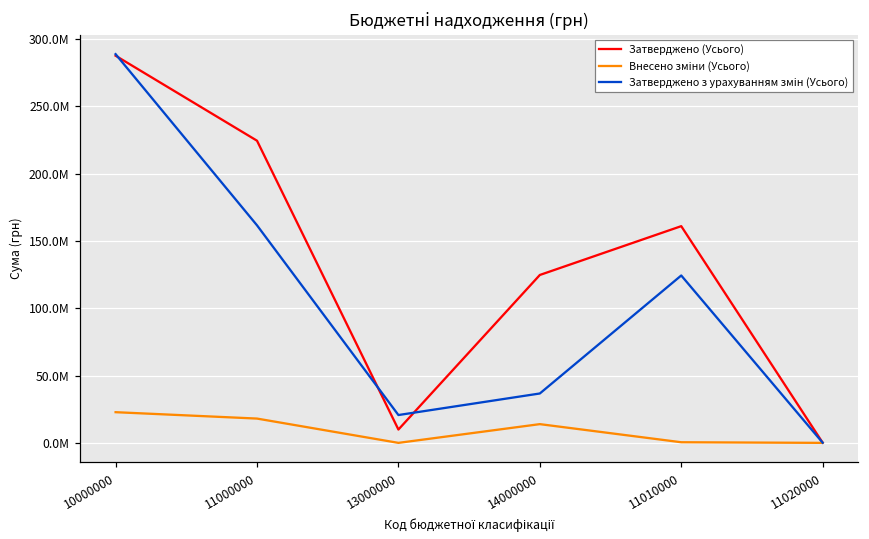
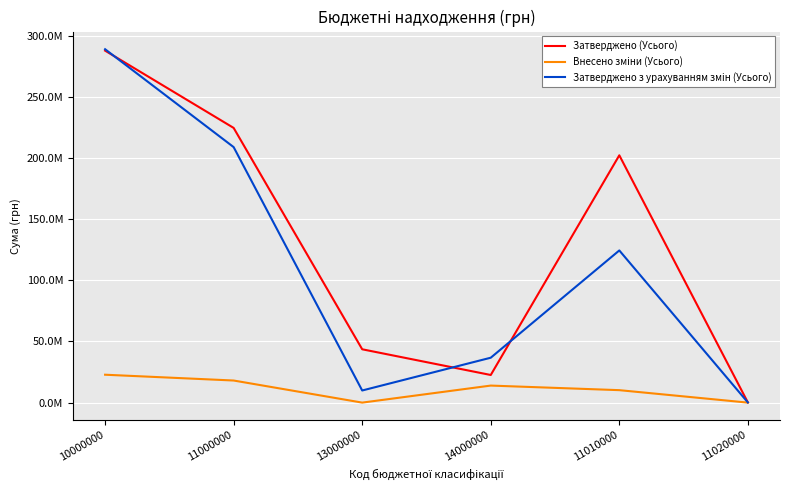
  {
    "Затверджено (Усього)": {
      "11000000": 225000000,
-     "13000000": 10000000,
-     "14000000": 125000000,
-     "11010000": 161000000
+     "13000000": 44000000,
+     "14000000": 23000000,
+     "11010000": 202000000
    },
    "Внесено зміни (Усього)": {
      "10000000": 23000000,
      "11000000": 18000000,
      "13000000": 0,
      "14000000": 14000000,
-     "11010000": 0
+     "11010000": 10000000
    },
    "Затверджено з урахуванням змін (Усього)": {
-     "11000000": 162000000,
-     "13000000": 21000000,
+     "11000000": 209000000,
+     "13000000": 10000000,
      "14000000": 37000000,
      "11010000": 124000000
    }
  }
